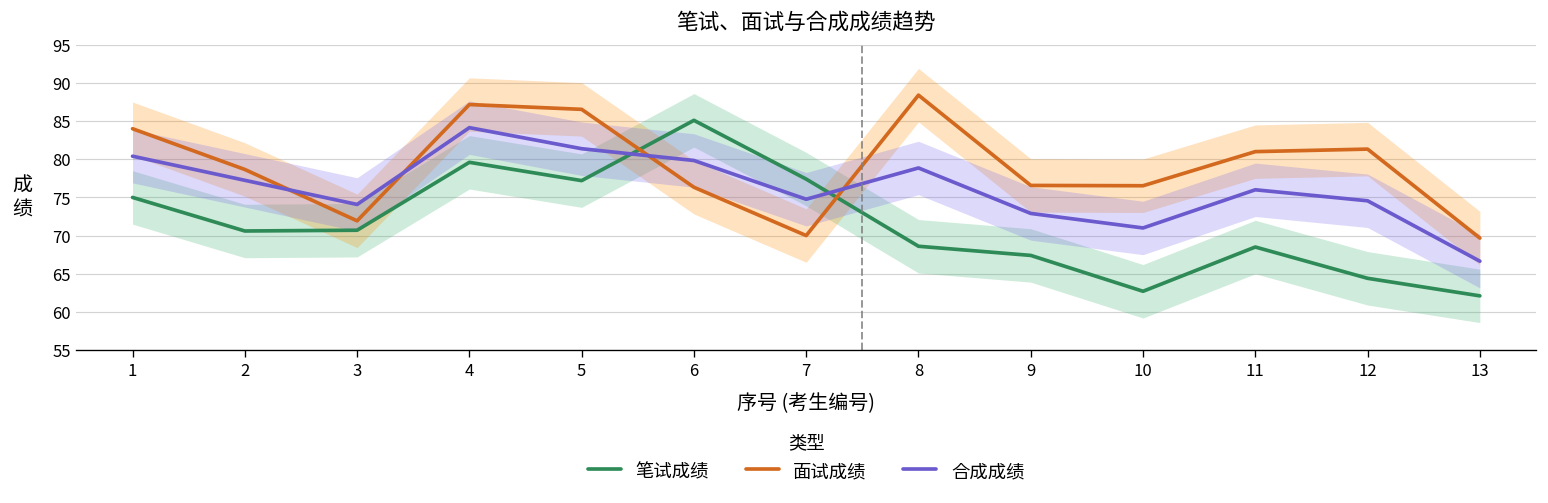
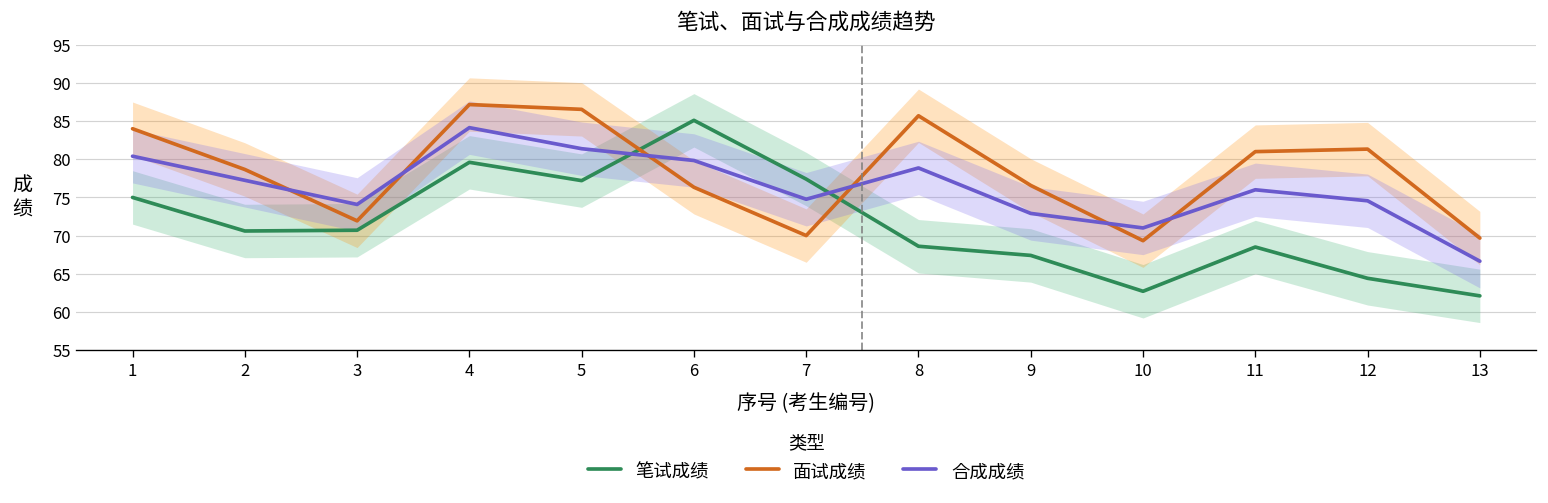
  {
    "面试成绩": {
      "2": 79,
      "3": 72,
      "4": 87,
      "5": 87,
      "6": 76,
      "7": 70,
-     "8": 88,
-     "10": 77,
+     "8": 86,
+     "10": 69,
      "11": 81,
      "12": 81,
      "13": 70
    }
  }
